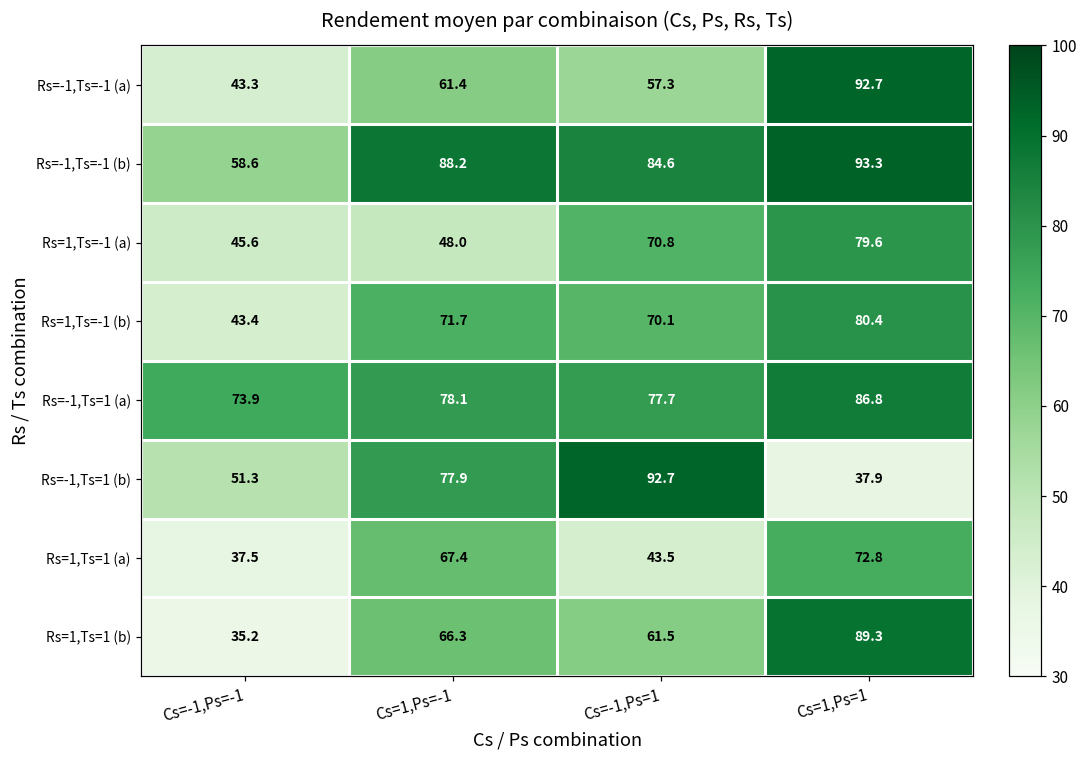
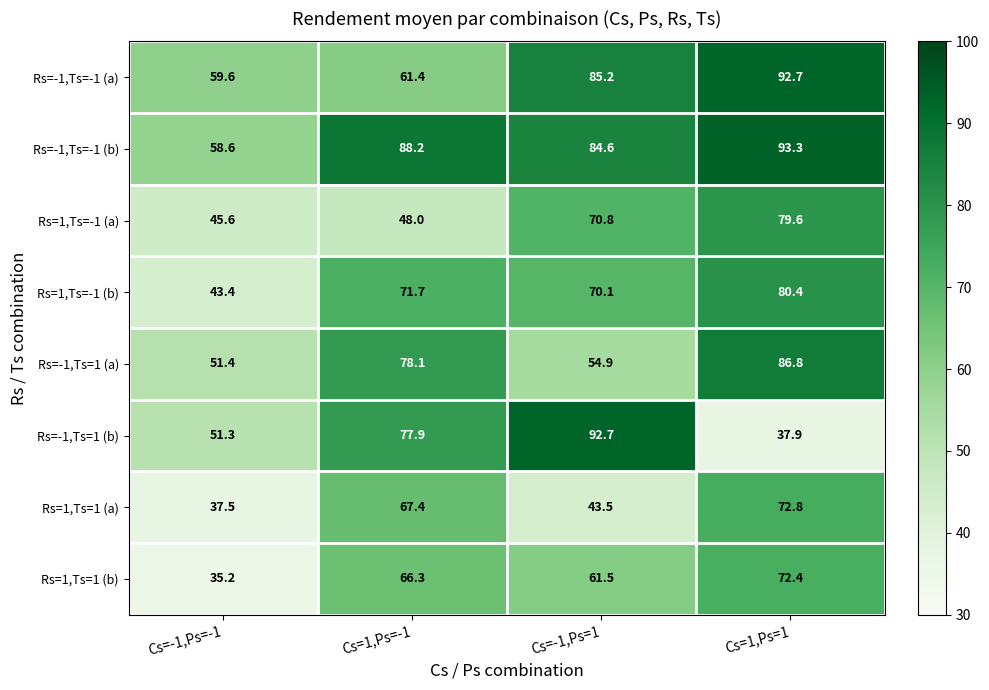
  {
    "Rs=-1,Ts=-1 (a)": {
-     "Cs=-1,Ps=-1": 43.3,
+     "Cs=-1,Ps=-1": 59.6,
      "Cs=1,Ps=-1": 61.4,
-     "Cs=-1,Ps=1": 57.3,
+     "Cs=-1,Ps=1": 85.2,
      "Cs=1,Ps=1": 92.7
    },
    "Rs=-1,Ts=-1 (b)": {
      "Cs=-1,Ps=-1": 58.6,
      "Cs=1,Ps=-1": 88.2,
      "Cs=-1,Ps=1": 84.6,
      "Cs=1,Ps=1": 93.3
    },
    "Rs=1,Ts=-1 (a)": {
      "Cs=-1,Ps=-1": 45.6,
      "Cs=1,Ps=-1": 48.0,
      "Cs=-1,Ps=1": 70.8,
      "Cs=1,Ps=1": 79.6
    },
    "Rs=1,Ts=-1 (b)": {
      "Cs=-1,Ps=-1": 43.4,
      "Cs=1,Ps=-1": 71.7,
      "Cs=-1,Ps=1": 70.1,
      "Cs=1,Ps=1": 80.4
    },
    "Rs=-1,Ts=1 (a)": {
-     "Cs=-1,Ps=-1": 73.9,
+     "Cs=-1,Ps=-1": 51.4,
      "Cs=1,Ps=-1": 78.1,
-     "Cs=-1,Ps=1": 77.7,
+     "Cs=-1,Ps=1": 54.9,
      "Cs=1,Ps=1": 86.8
    },
    "Rs=-1,Ts=1 (b)": {
      "Cs=-1,Ps=-1": 51.3,
      "Cs=1,Ps=-1": 77.9,
      "Cs=-1,Ps=1": 92.7,
      "Cs=1,Ps=1": 37.9
    },
    "Rs=1,Ts=1 (a)": {
      "Cs=-1,Ps=-1": 37.5,
      "Cs=1,Ps=-1": 67.4,
      "Cs=-1,Ps=1": 43.5,
      "Cs=1,Ps=1": 72.8
    },
    "Rs=1,Ts=1 (b)": {
      "Cs=-1,Ps=-1": 35.2,
      "Cs=1,Ps=-1": 66.3,
      "Cs=-1,Ps=1": 61.5,
-     "Cs=1,Ps=1": 89.3
+     "Cs=1,Ps=1": 72.4
    }
  }
